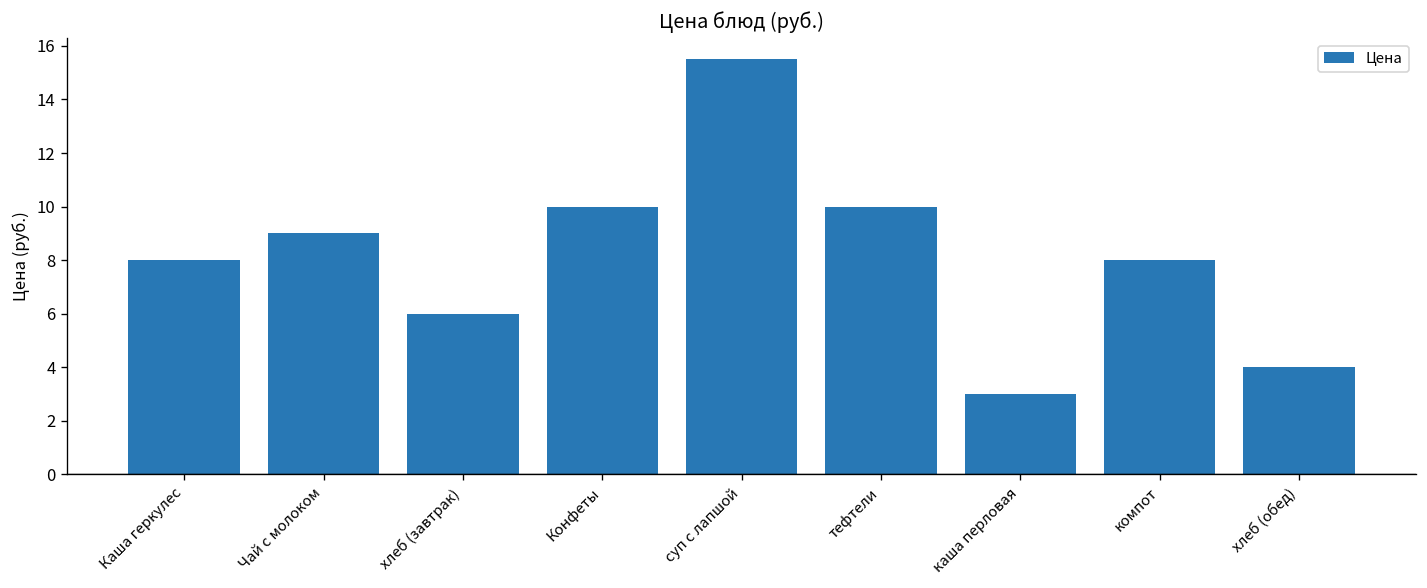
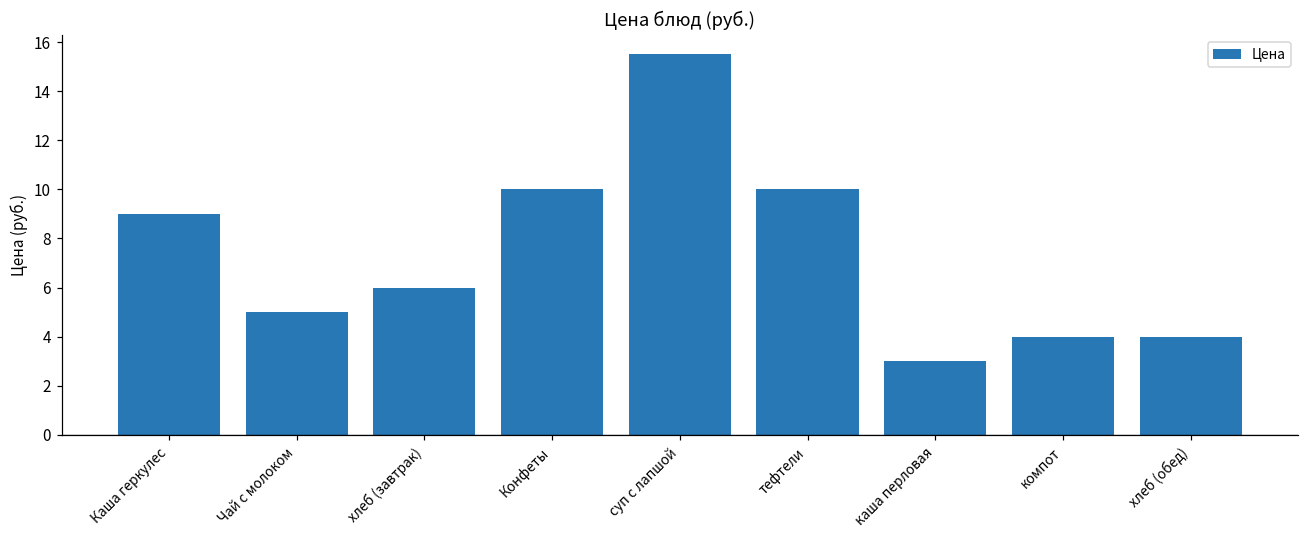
  {
-   "Каша геркулес": 8,
-   "Чай с молоком": 9,
+   "Каша геркулес": 9,
+   "Чай с молоком": 5,
    "хлеб (завтрак)": 6,
    "Конфеты": 10,
    "суп с лапшой": 15.5,
    "тефтели": 10,
    "каша перловая": 3,
-   "компот": 8,
+   "компот": 4,
    "хлеб (обед)": 4
  }
